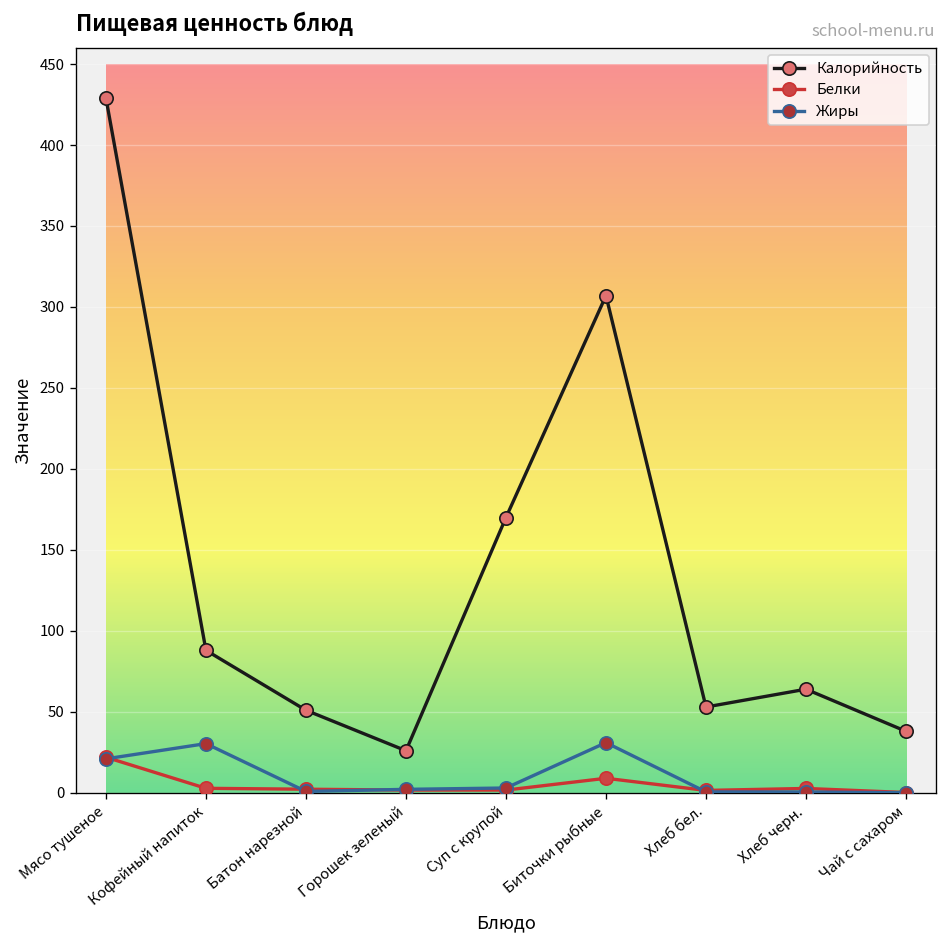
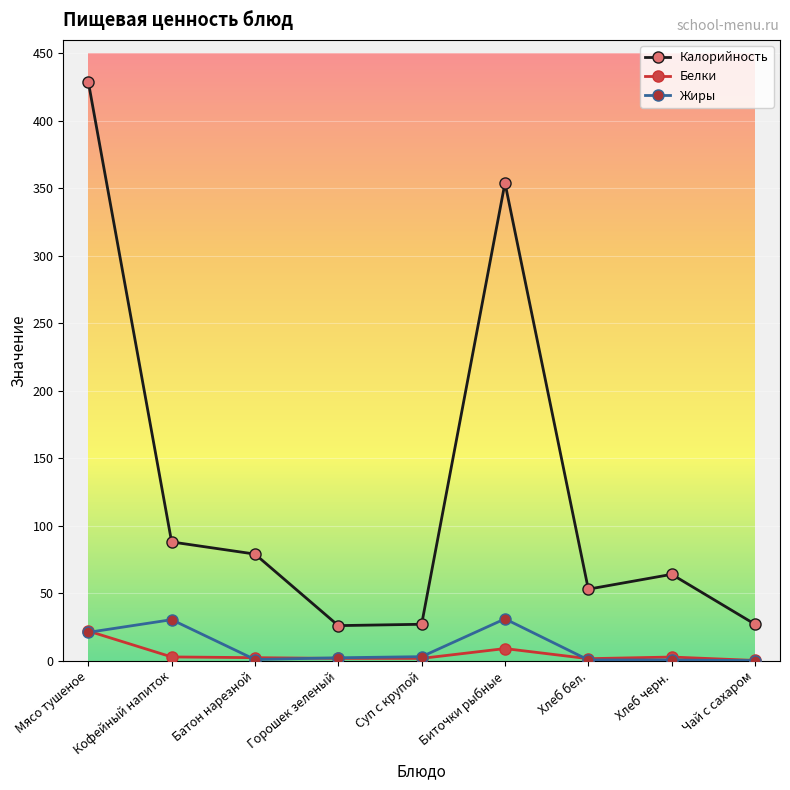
  {
    "Калорийность": {
      "Мясо тушеное": 429,
      "Кофейный напиток": 88,
-     "Батон нарезной": 51,
+     "Батон нарезной": 79,
      "Горошек зеленый": 26,
-     "Суп с крупой": 170,
-     "Биточки рыбные": 307,
+     "Суп с крупой": 27,
+     "Биточки рыбные": 354,
      "Хлеб бел.": 53,
      "Хлеб черн.": 64,
-     "Чай с сахаром": 38
+     "Чай с сахаром": 27
    },
    "Белки": {
      "Кофейный напиток": 3,
      "Биточки рыбные": 9,
      "Хлеб черн.": 3
    },
    "Жиры": {
      "Кофейный напиток": 30,
      "Биточки рыбные": 31,
      "Хлеб черн.": 1
    }
  }
